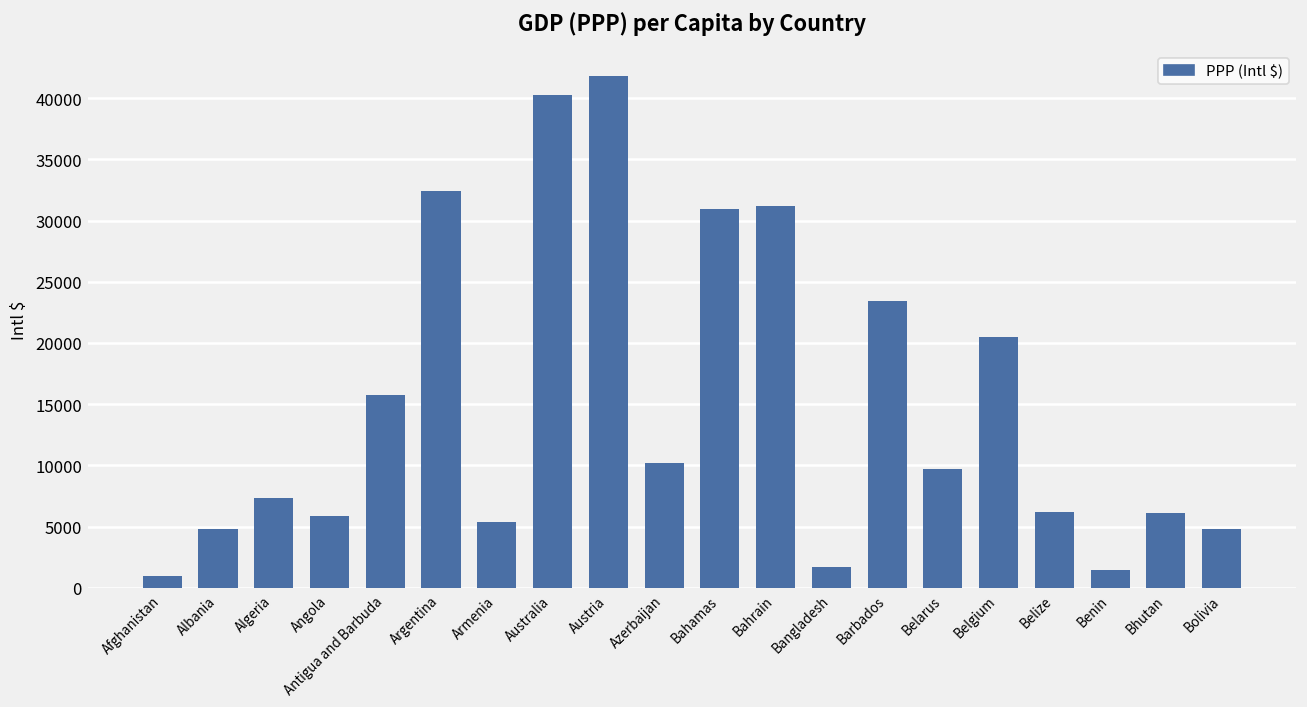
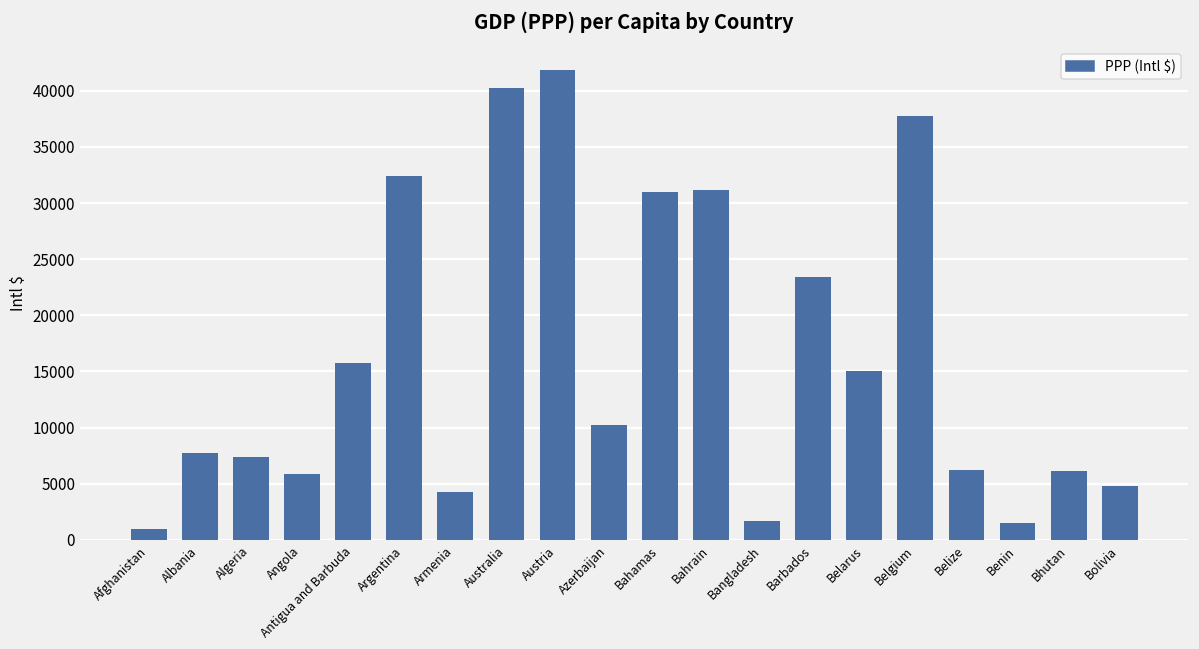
  {
    "Afghanistan": 1000,
-   "Albania": 4800,
+   "Albania": 7700,
    "Algeria": 7300,
    "Angola": 5900,
    "Antigua and Barbuda": 15800,
    "Argentina": 32400,
-   "Armenia": 5400,
+   "Armenia": 4300,
    "Australia": 40200,
    "Austria": 41800,
    "Azerbaijan": 10200,
    "Bahamas": 31000,
    "Bahrain": 31200,
    "Bangladesh": 1700,
    "Barbados": 23400,
-   "Belarus": 9700,
-   "Belgium": 20500,
+   "Belarus": 15000,
+   "Belgium": 37700,
    "Belize": 6200,
    "Benin": 1500,
    "Bhutan": 6100,
    "Bolivia": 4800
  }
